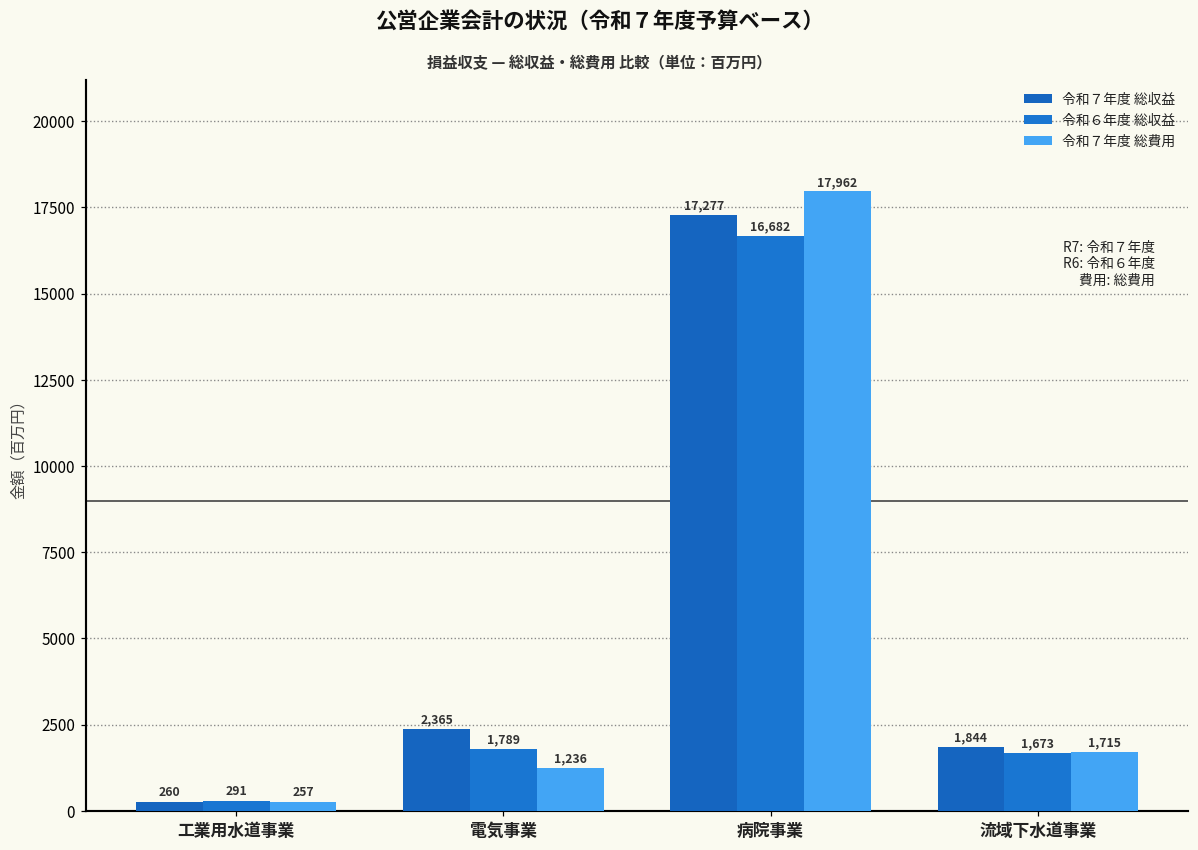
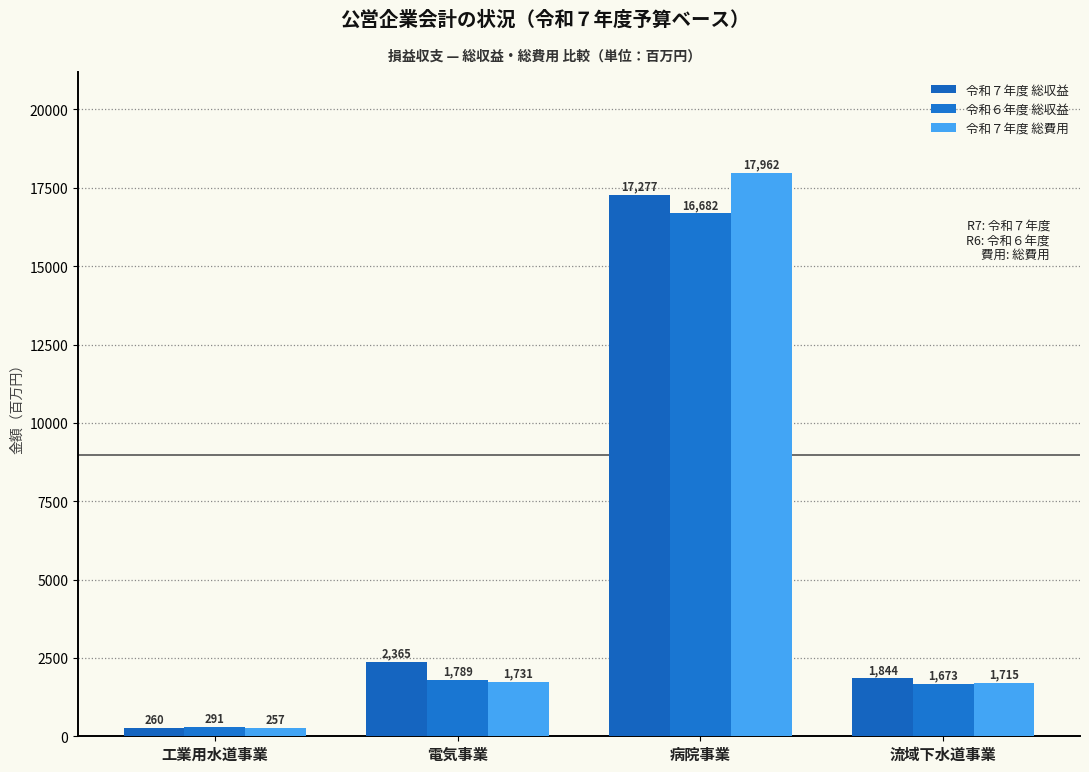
  {
    "令和７年度 総費用": {
      "工業用水道事業": "257",
-     "電気事業": "1,236",
+     "電気事業": "1,731",
      "病院事業": "17,962",
      "流域下水道事業": "1,715"
    }
  }
